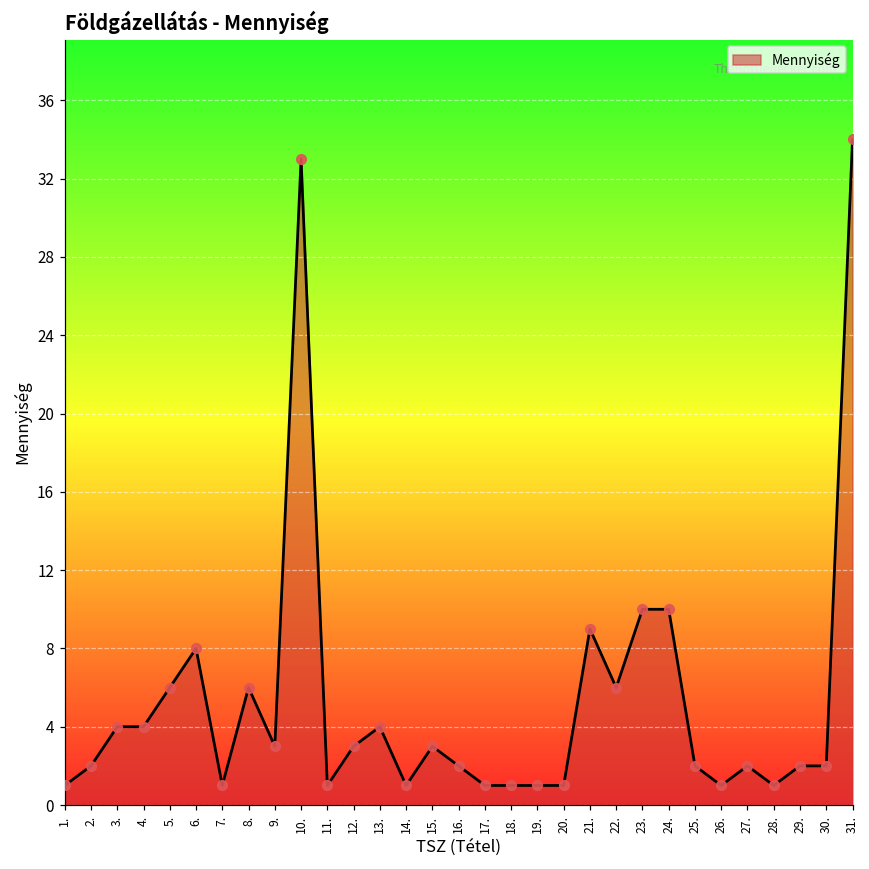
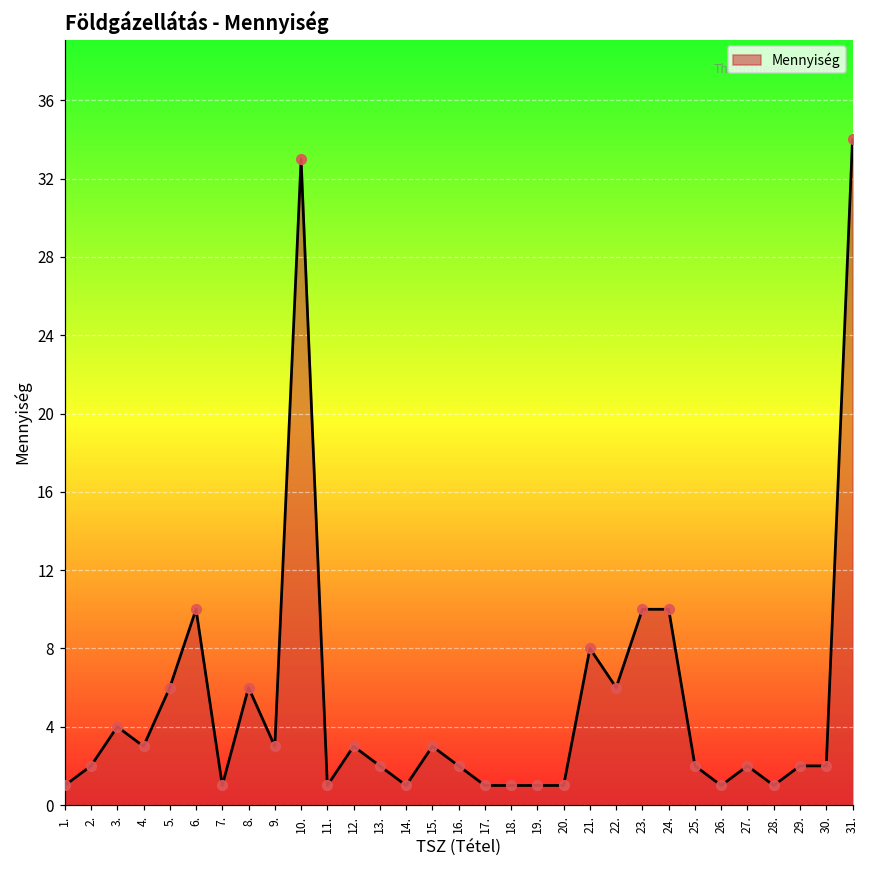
  {
    "1.": 1,
    "2.": 2,
    "3.": 4,
-   "4.": 4,
+   "4.": 3,
    "5.": 6,
-   "6.": 8,
+   "6.": 10,
    "7.": 1,
    "8.": 6,
    "9.": 3,
    "10.": 33,
    "11.": 1,
    "12.": 3,
-   "13.": 4,
+   "13.": 2,
    "14.": 1,
    "15.": 3,
    "16.": 2,
    "17.": 1,
    "18.": 1,
    "19.": 1,
    "20.": 1,
-   "21.": 9,
+   "21.": 8,
    "22.": 6,
    "23.": 10,
    "24.": 10,
    "25.": 2,
    "26.": 1,
    "27.": 2,
    "28.": 1,
    "29.": 2,
    "30.": 2,
    "31.": 34
  }
